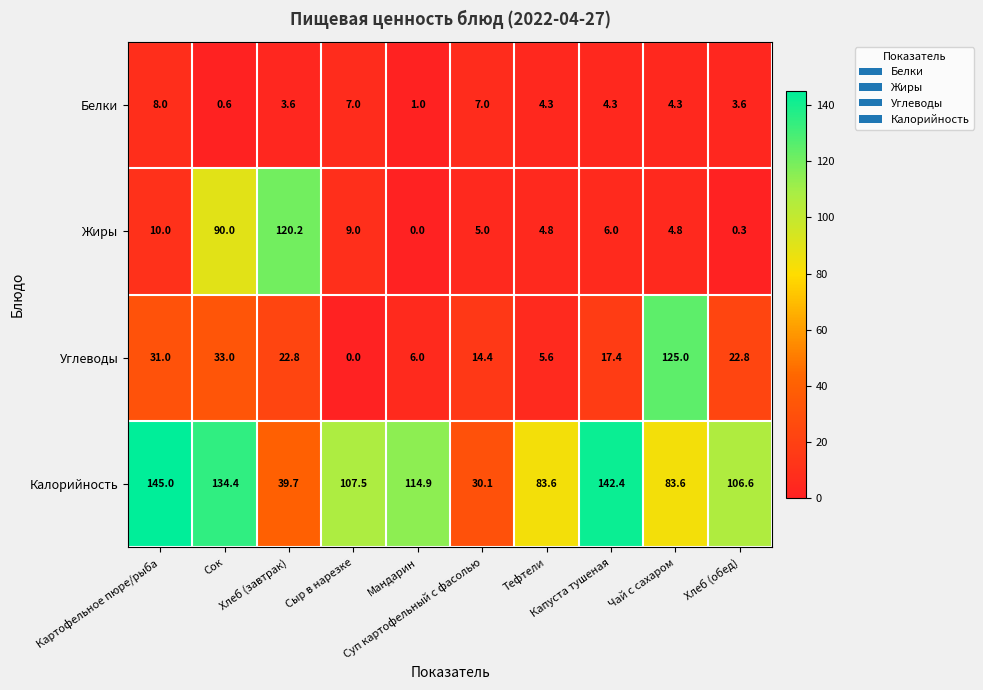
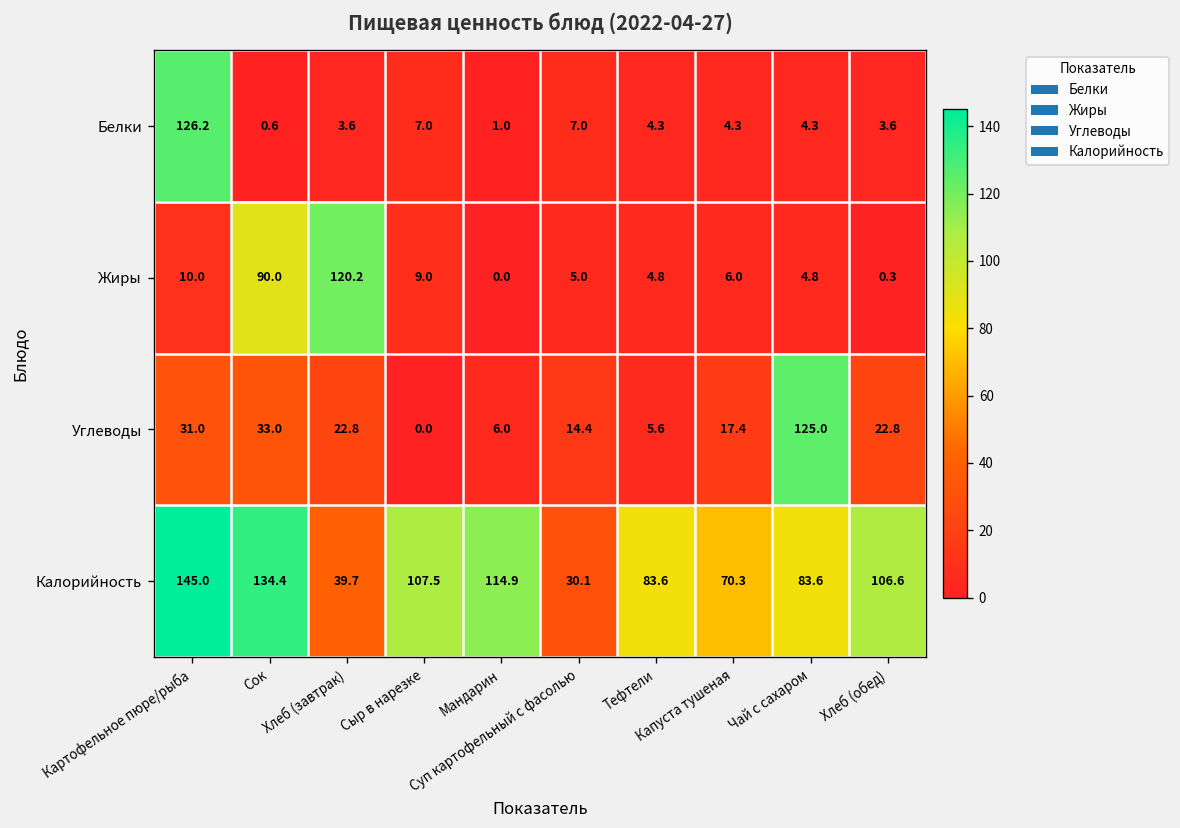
  {
    "Белки": {
-     "Картофельное пюре/рыба": 8.0,
+     "Картофельное пюре/рыба": 126.2,
      "Сок": 0.6,
      "Хлеб (завтрак)": 3.6,
      "Сыр в нарезке": 7.0,
      "Мандарин": 1.0,
      "Суп картофельный с фасолью": 7.0,
      "Тефтели": 4.3,
      "Капуста тушеная": 4.3,
      "Чай с сахаром": 4.3,
      "Хлеб (обед)": 3.6
    },
    "Жиры": {
      "Картофельное пюре/рыба": 10.0,
      "Сок": 90.0,
      "Хлеб (завтрак)": 120.2,
      "Сыр в нарезке": 9.0,
      "Мандарин": 0.0,
      "Суп картофельный с фасолью": 5.0,
      "Тефтели": 4.8,
      "Капуста тушеная": 6.0,
      "Чай с сахаром": 4.8,
      "Хлеб (обед)": 0.3
    },
    "Углеводы": {
      "Картофельное пюре/рыба": 31.0,
      "Сок": 33.0,
      "Хлеб (завтрак)": 22.8,
      "Сыр в нарезке": 0.0,
      "Мандарин": 6.0,
      "Суп картофельный с фасолью": 14.4,
      "Тефтели": 5.6,
      "Капуста тушеная": 17.4,
      "Чай с сахаром": 125.0,
      "Хлеб (обед)": 22.8
    },
    "Калорийность": {
      "Картофельное пюре/рыба": 145.0,
      "Сок": 134.4,
      "Хлеб (завтрак)": 39.7,
      "Сыр в нарезке": 107.5,
      "Мандарин": 114.9,
      "Суп картофельный с фасолью": 30.1,
      "Тефтели": 83.6,
-     "Капуста тушеная": 142.4,
+     "Капуста тушеная": 70.3,
      "Чай с сахаром": 83.6,
      "Хлеб (обед)": 106.6
    }
  }
